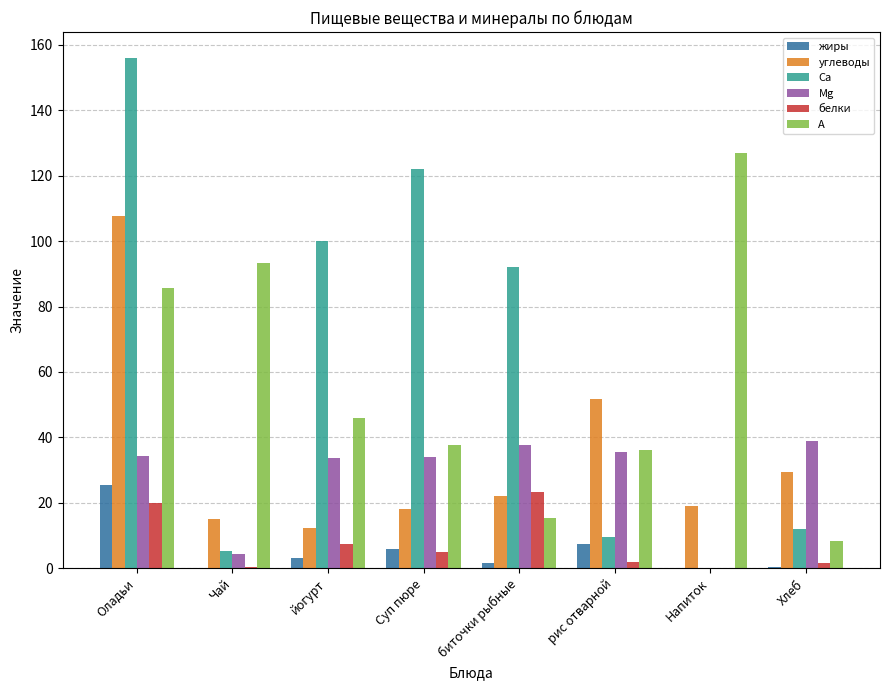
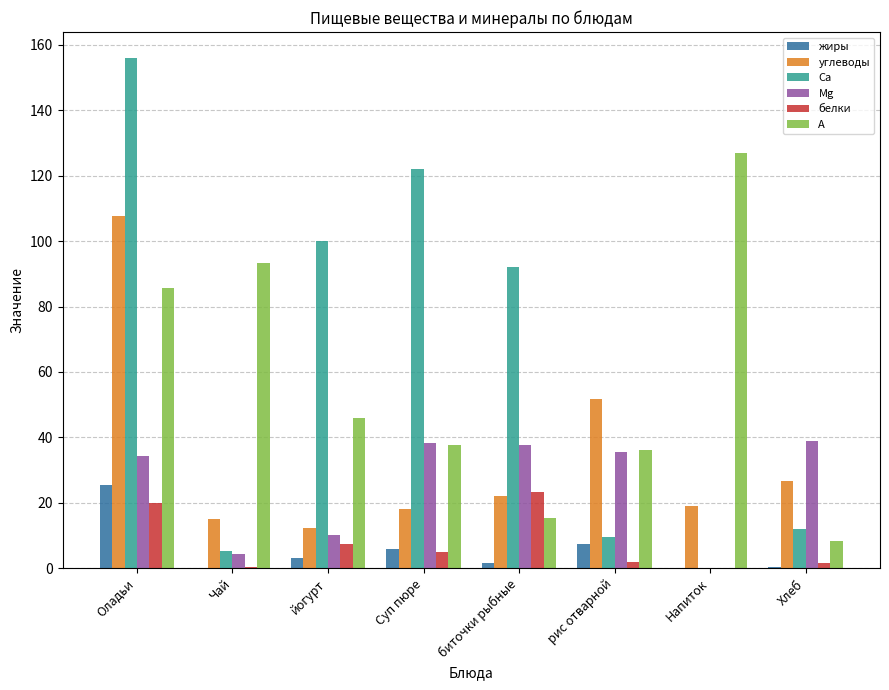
  {
    "углеводы": {
      "Оладьи": 108,
      "Чай": 15,
      "йогурт": 12,
      "Суп пюре": 18,
      "биточки рыбные": 22,
      "рис отварной": 52,
      "Напиток": 19,
-     "Хлеб": 30
+     "Хлеб": 27
    },
    "Mg": {
      "Оладьи": 34,
      "Чай": 4,
-     "йогурт": 34,
-     "Суп пюре": 34,
+     "йогурт": 10,
+     "Суп пюре": 38,
      "биточки рыбные": 38,
      "рис отварной": 35,
      "Напиток": 0,
      "Хлеб": 39
    },
    "белки": {
      "Оладьи": 20,
      "йогурт": 7,
      "Суп пюре": 5,
      "биточки рыбные": 23,
      "рис отварной": 2,
      "Хлеб": 2
    },
    "A": {
      "Оладьи": 86,
      "Чай": 93,
      "йогурт": 46,
      "Суп пюре": 38,
      "биточки рыбные": 15,
      "рис отварной": 36,
      "Напиток": 127,
      "Хлеб": 8
    }
  }
